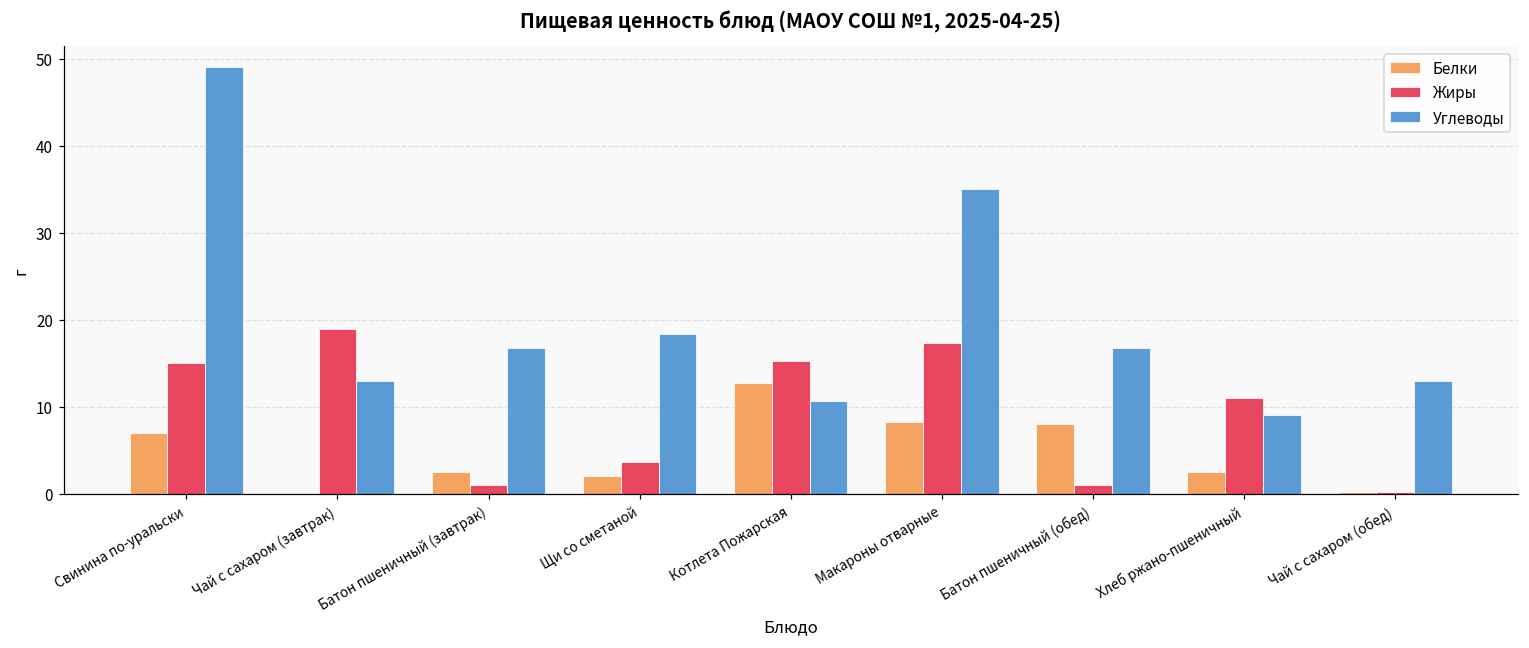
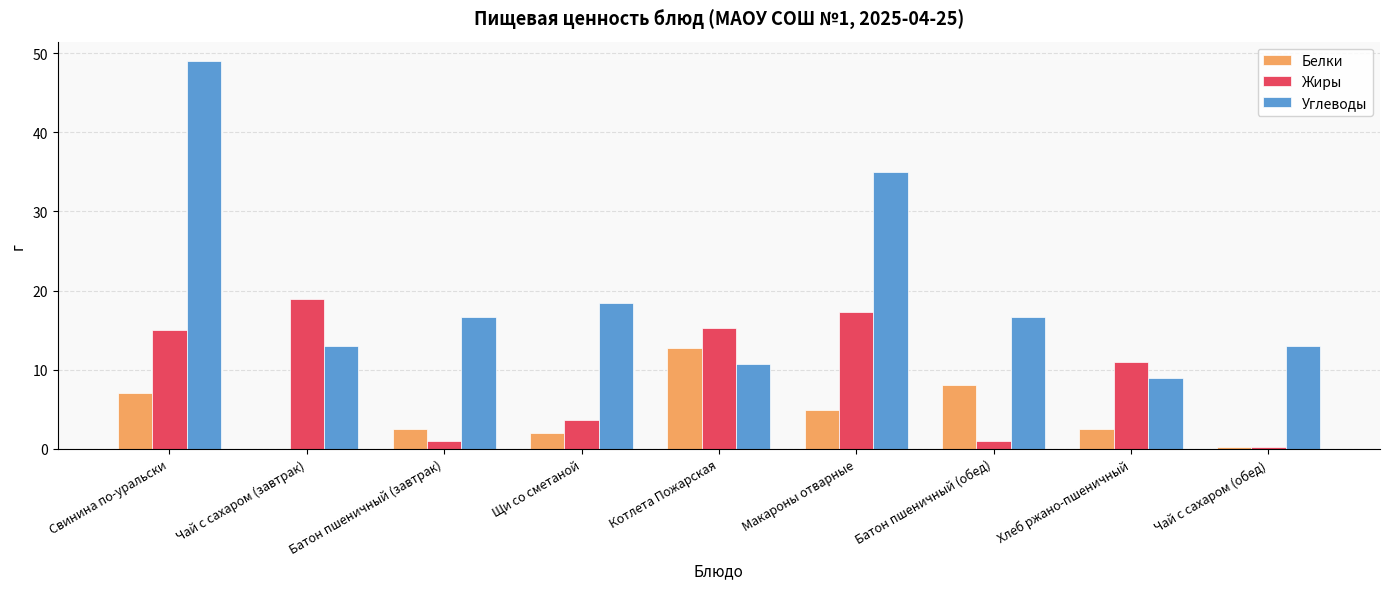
  {
    "Белки": {
      "Свинина по-уральски": 7,
      "Чай с сахаром (завтрак)": 0,
      "Батон пшеничный (завтрак)": 3,
      "Щи со сметаной": 2,
      "Котлета Пожарская": 13,
-     "Макароны отварные": 8,
+     "Макароны отварные": 5,
      "Батон пшеничный (обед)": 8,
      "Хлеб ржано-пшеничный": 3
    },
    "Жиры": {
      "Свинина по-уральски": 15,
      "Чай с сахаром (завтрак)": 19,
      "Батон пшеничный (завтрак)": 1,
      "Щи со сметаной": 4,
      "Котлета Пожарская": 15,
      "Макароны отварные": 17,
      "Батон пшеничный (обед)": 1,
      "Хлеб ржано-пшеничный": 11
    },
    "Углеводы": {
      "Свинина по-уральски": 49,
      "Чай с сахаром (завтрак)": 13,
      "Батон пшеничный (завтрак)": 17,
      "Щи со сметаной": 18,
      "Котлета Пожарская": 11,
      "Макароны отварные": 35,
      "Батон пшеничный (обед)": 17,
      "Хлеб ржано-пшеничный": 9,
      "Чай с сахаром (обед)": 13
    }
  }
